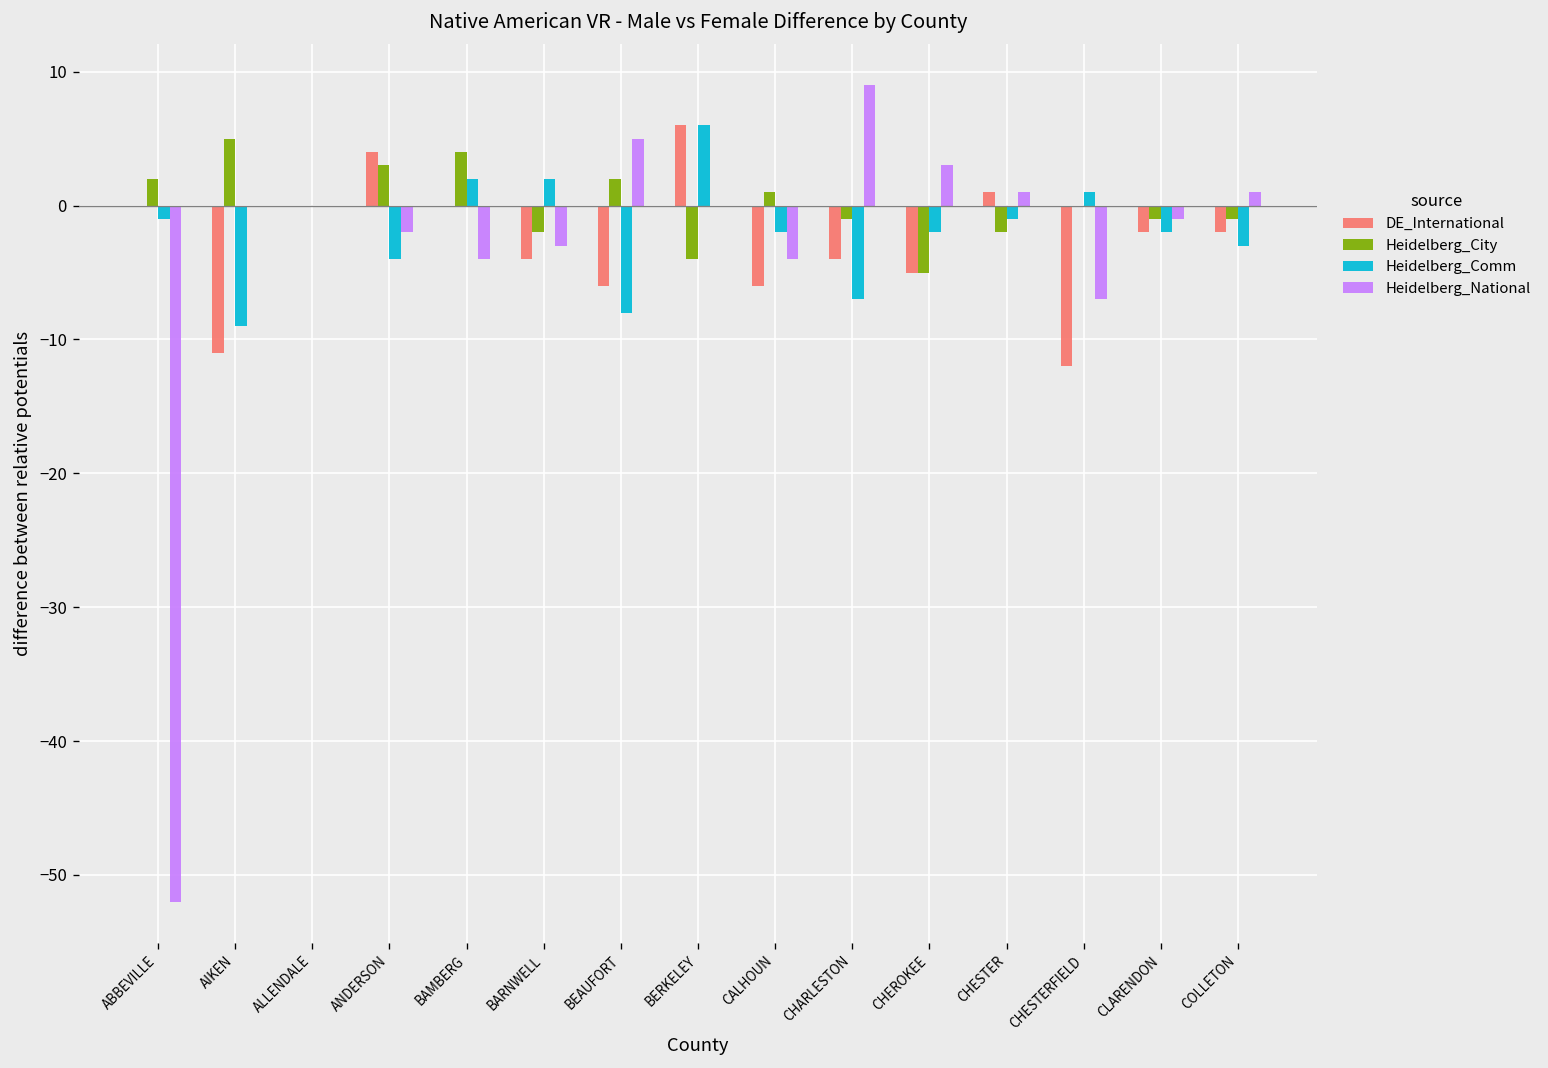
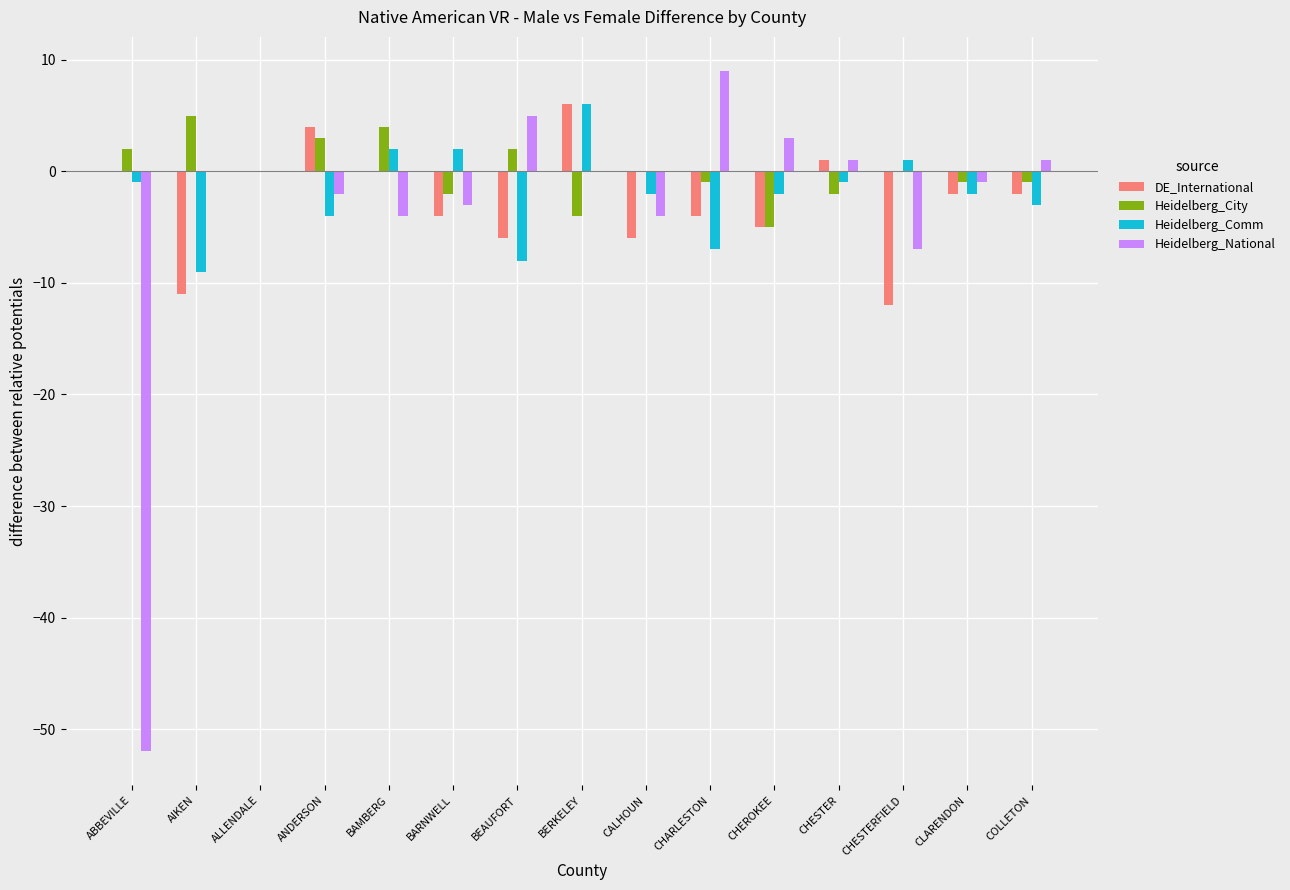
  {
    "DE_International": {
      "ABBEVILLE": 0,
      "AIKEN": -11,
      "ALLENDALE": 0,
      "ANDERSON": 4,
      "BAMBERG": 0,
      "BARNWELL": -4,
      "BEAUFORT": -6,
      "BERKELEY": 6,
      "CALHOUN": -6,
      "CHARLESTON": -4,
      "CHEROKEE": -5,
      "CHESTER": 1,
      "CHESTERFIELD": -12,
      "CLARENDON": -2,
      "COLLETON": -2
    },
    "Heidelberg_City": {
      "ABBEVILLE": 2,
      "AIKEN": 5,
      "ALLENDALE": 0,
      "ANDERSON": 3,
      "BAMBERG": 4,
      "BARNWELL": -2,
      "BEAUFORT": 2,
      "BERKELEY": -4,
-     "CALHOUN": 1,
+     "CALHOUN": 0,
      "CHARLESTON": -1,
      "CHEROKEE": -5,
      "CHESTER": -2,
      "CHESTERFIELD": 0,
      "CLARENDON": -1,
      "COLLETON": -1
    },
    "Heidelberg_Comm": {
      "ABBEVILLE": -1,
      "AIKEN": -9,
      "ALLENDALE": 0,
      "ANDERSON": -4,
      "BAMBERG": 2,
      "BARNWELL": 2,
      "BEAUFORT": -8,
      "BERKELEY": 6,
      "CALHOUN": -2,
      "CHARLESTON": -7,
      "CHEROKEE": -2,
      "CHESTER": -1,
      "CHESTERFIELD": 1,
      "CLARENDON": -2,
      "COLLETON": -3
    },
    "Heidelberg_National": {
      "ABBEVILLE": -52,
      "AIKEN": 0,
      "ALLENDALE": 0,
      "ANDERSON": -2,
      "BAMBERG": -4,
      "BARNWELL": -3,
      "BEAUFORT": 5,
      "BERKELEY": 0,
      "CALHOUN": -4,
      "CHARLESTON": 9,
      "CHEROKEE": 3,
      "CHESTER": 1,
      "CHESTERFIELD": -7,
      "CLARENDON": -1,
      "COLLETON": 1
    }
  }
